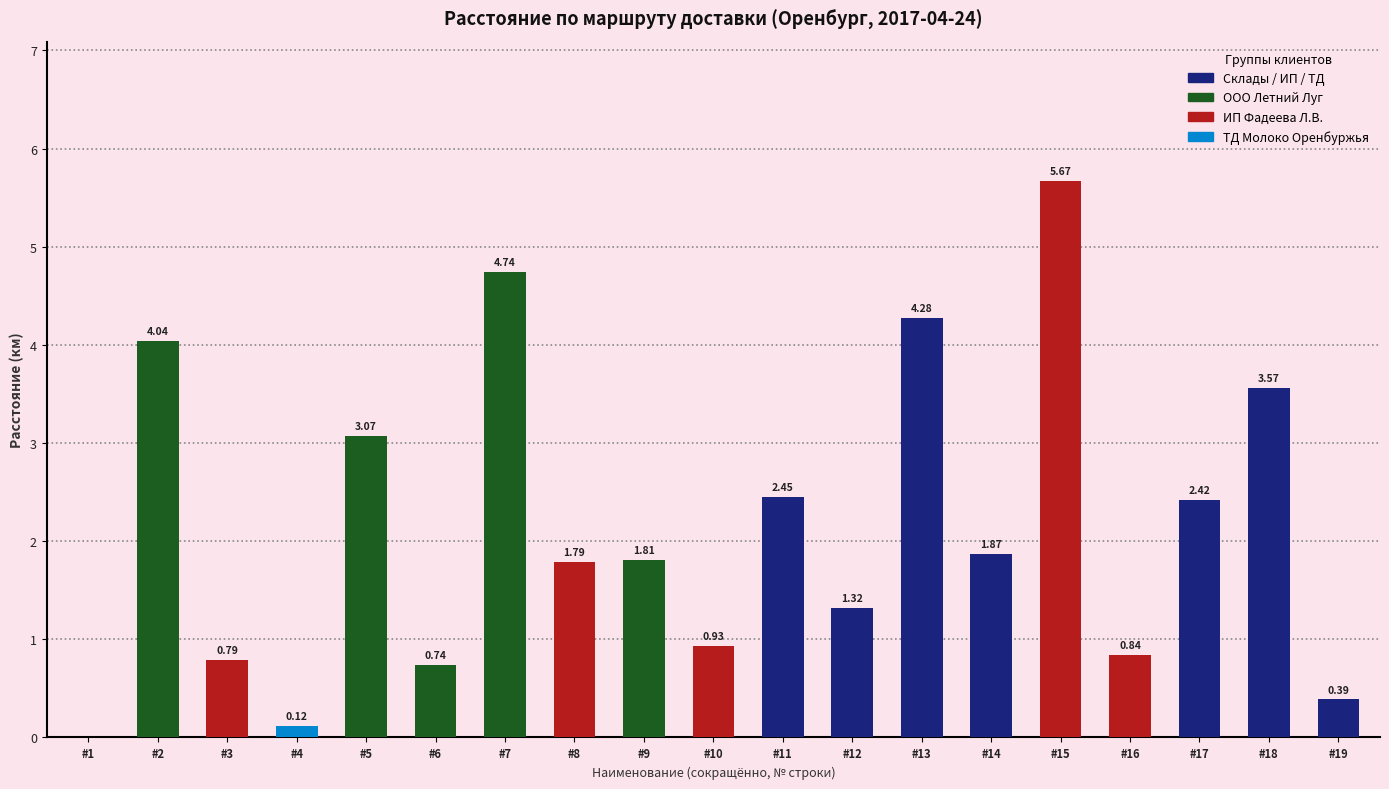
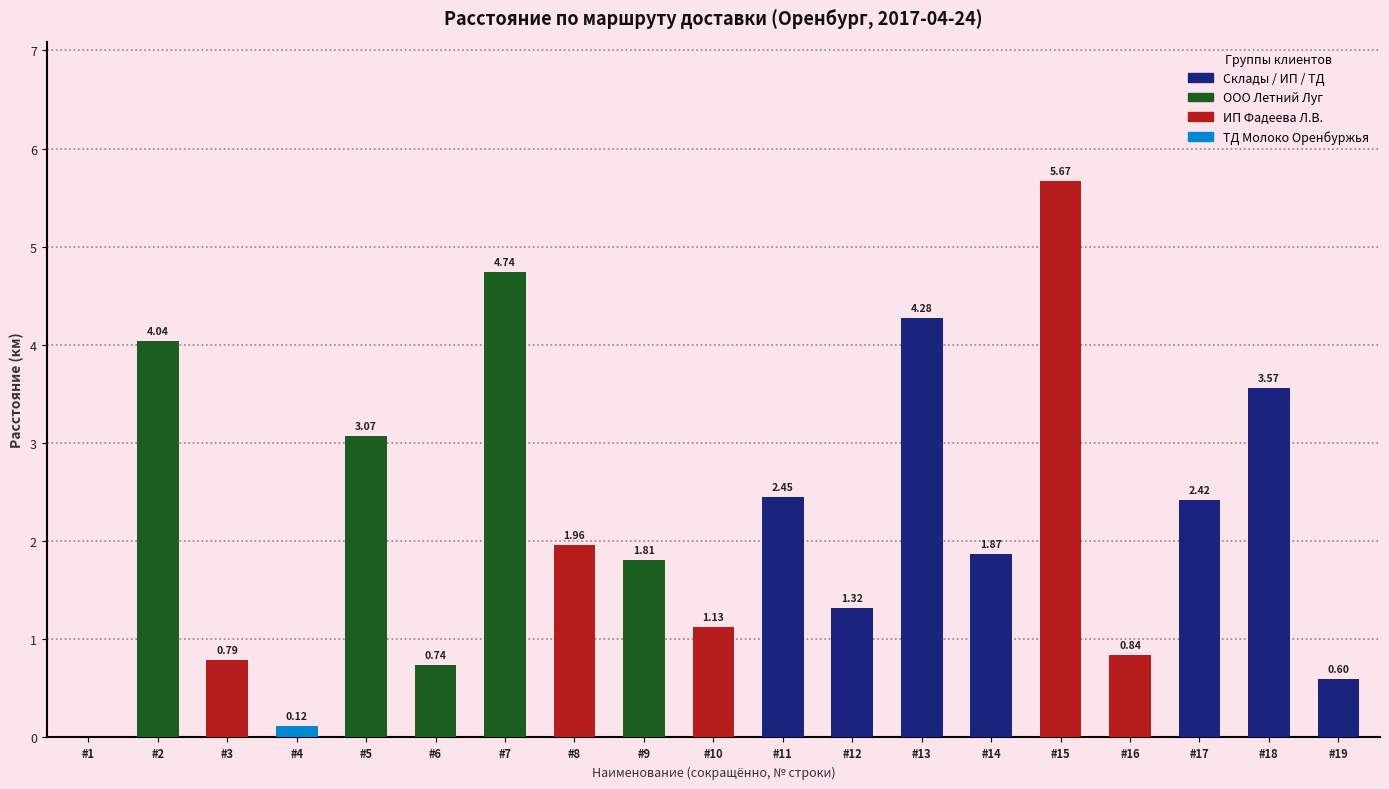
  {
    "#2": 4.04,
    "#3": 0.79,
    "#4": 0.12,
    "#5": 3.07,
    "#6": 0.74,
    "#7": 4.74,
-   "#8": 1.79,
+   "#8": 1.96,
    "#9": 1.81,
-   "#10": 0.93,
+   "#10": 1.13,
    "#11": 2.45,
    "#12": 1.32,
    "#13": 4.28,
    "#14": 1.87,
    "#15": 5.67,
    "#16": 0.84,
    "#17": 2.42,
    "#18": 3.57,
-   "#19": 0.39
+   "#19": 0.60
  }
